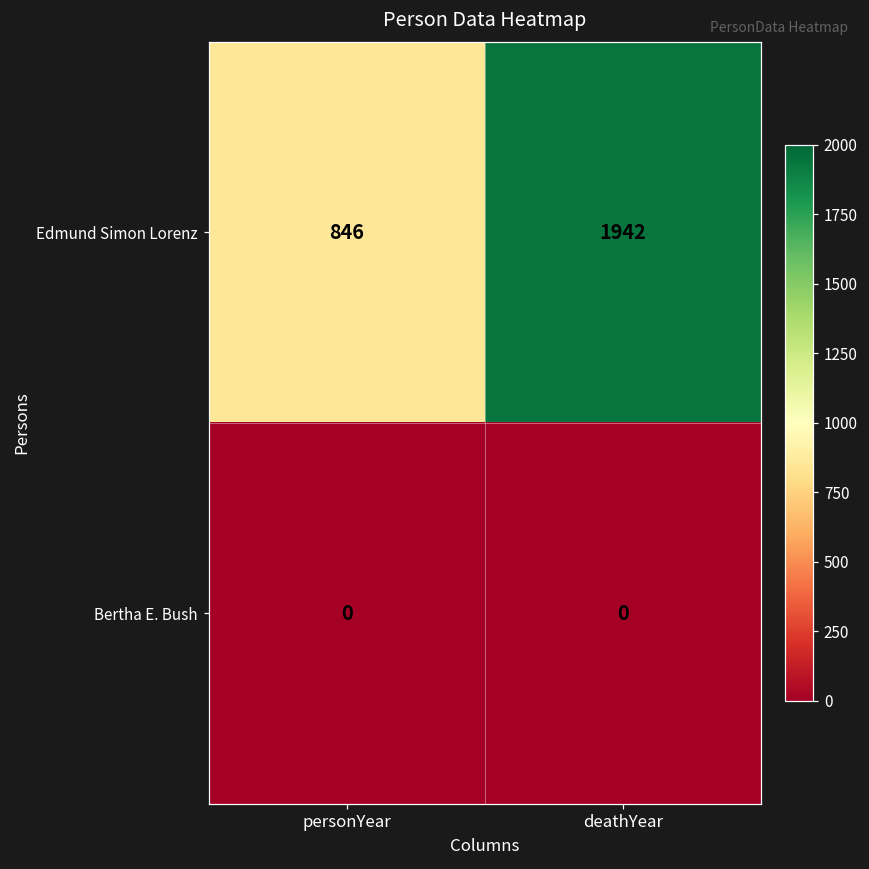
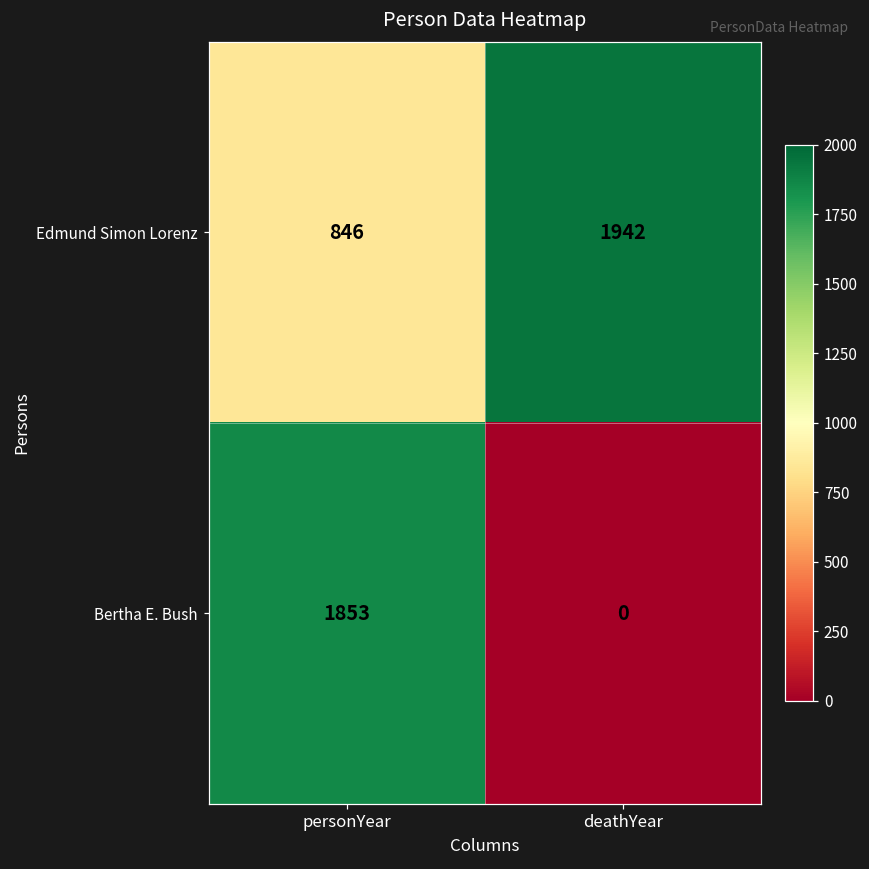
  {
    "Edmund Simon Lorenz": {
      "personYear": 846,
      "deathYear": 1942
    },
    "Bertha E. Bush": {
-     "personYear": 0,
+     "personYear": 1853,
      "deathYear": 0
    }
  }
